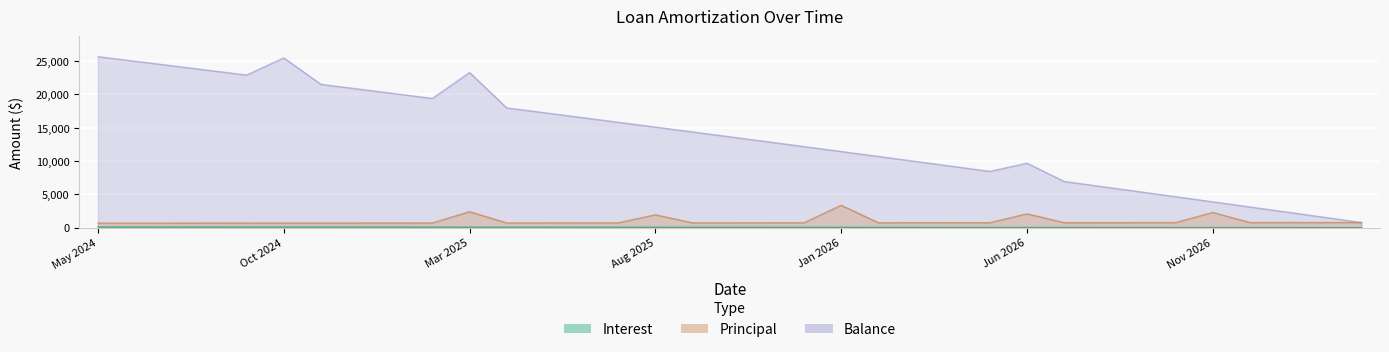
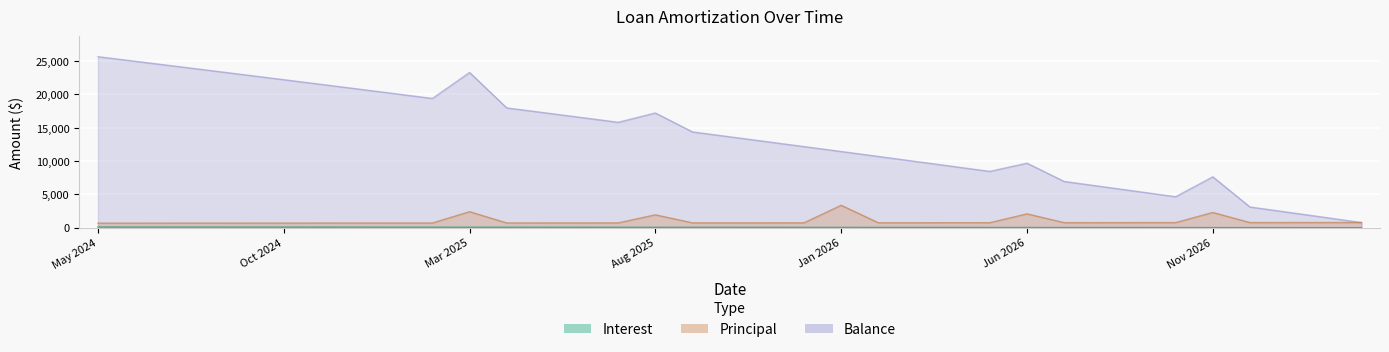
  {
    "Balance": {
      "May 2024": "26,000",
-     "Oct 2024": "25,000",
+     "Oct 2024": "22,000",
      "Mar 2025": "23,000",
-     "Aug 2025": "15,000",
+     "Aug 2025": "17,000",
      "Jan 2026": "11,000",
      "Jun 2026": "10,000",
-     "Nov 2026": "4,000"
+     "Nov 2026": "8,000"
    },
    "Principal": {
      "May 2024": "1,000",
      "Oct 2024": "1,000",
      "Mar 2025": "2,000",
      "Aug 2025": "2,000",
      "Jan 2026": "3,000",
      "Jun 2026": "2,000",
      "Nov 2026": "2,000"
    },
    "Interest": {
      "May 2024": "0",
      "Oct 2024": "0",
      "Mar 2025": "0",
      "Aug 2025": "0",
      "Jan 2026": "0",
      "Jun 2026": "0",
      "Nov 2026": "0"
    }
  }
